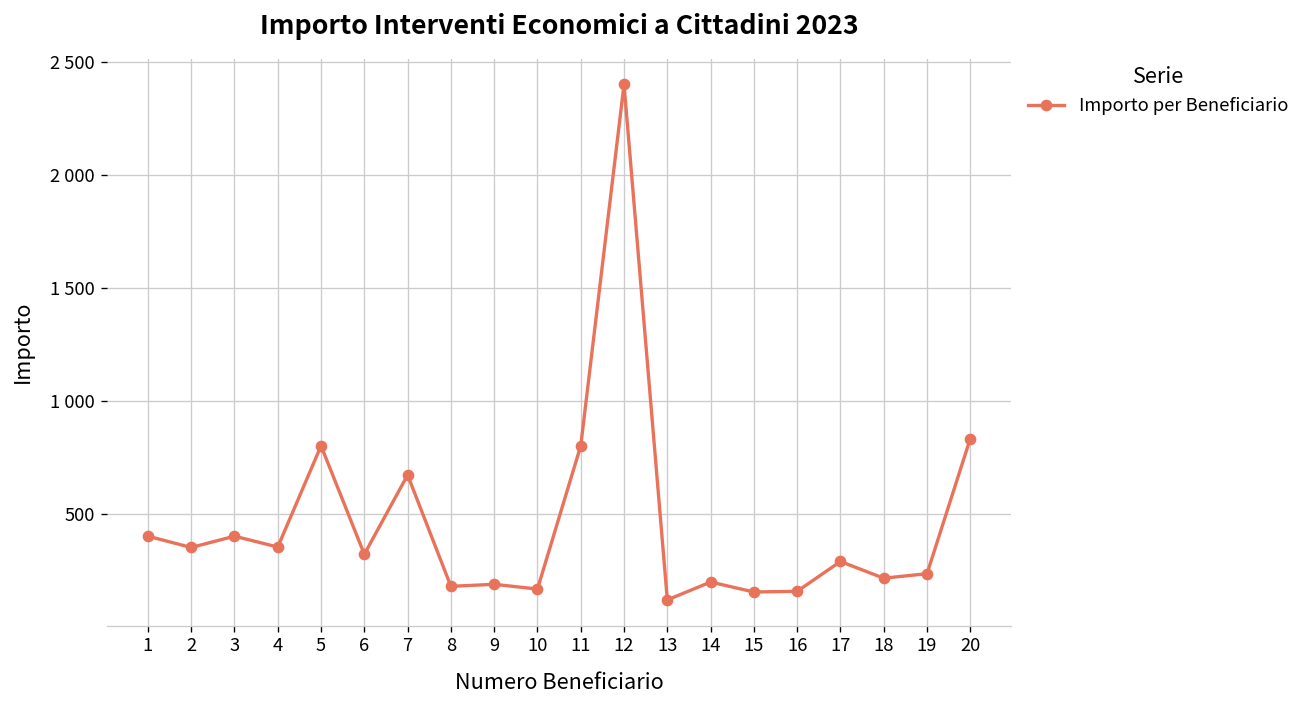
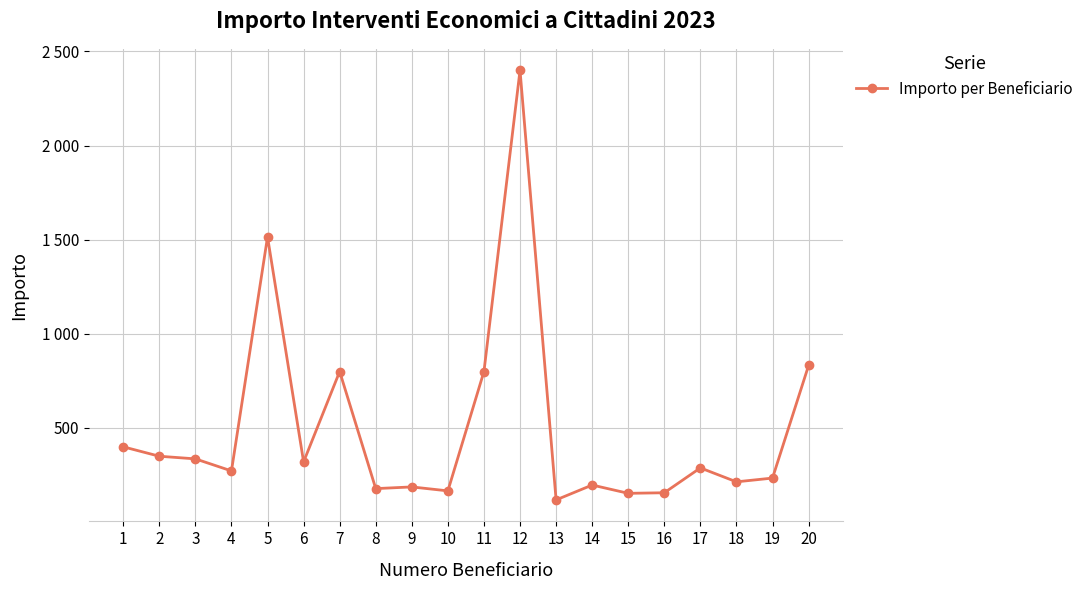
  {
    "1": 400,
    "2": 350,
-   "3": 400,
-   "4": 350,
-   "5": 800,
+   "3": 340,
+   "4": 270,
+   "5": 1520,
    "6": 320,
-   "7": 670,
+   "7": 800,
    "8": 180,
    "9": 190,
    "10": 170,
    "11": 800,
    "12": 2400,
    "13": 120,
    "14": 200,
    "15": 150,
    "16": 160,
    "17": 290,
    "18": 210,
    "19": 230,
    "20": 830
  }
